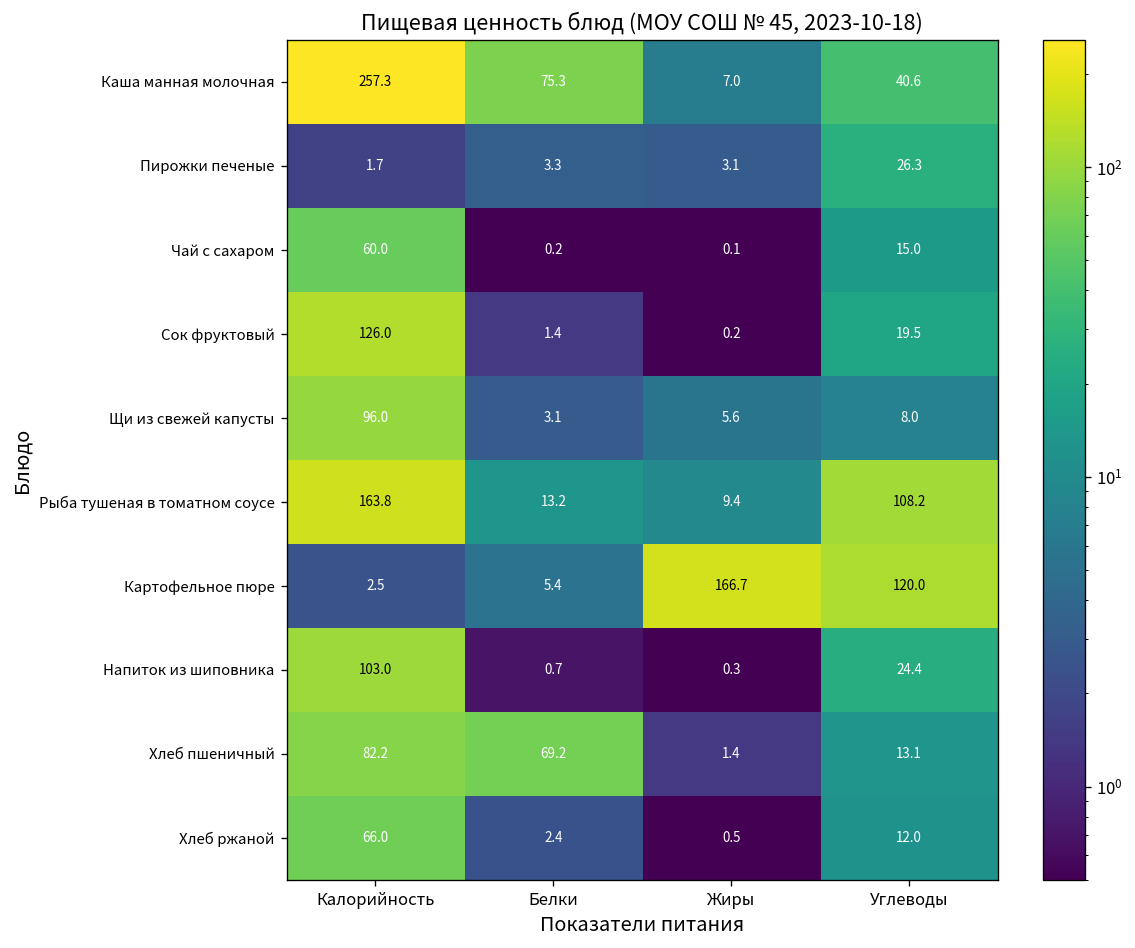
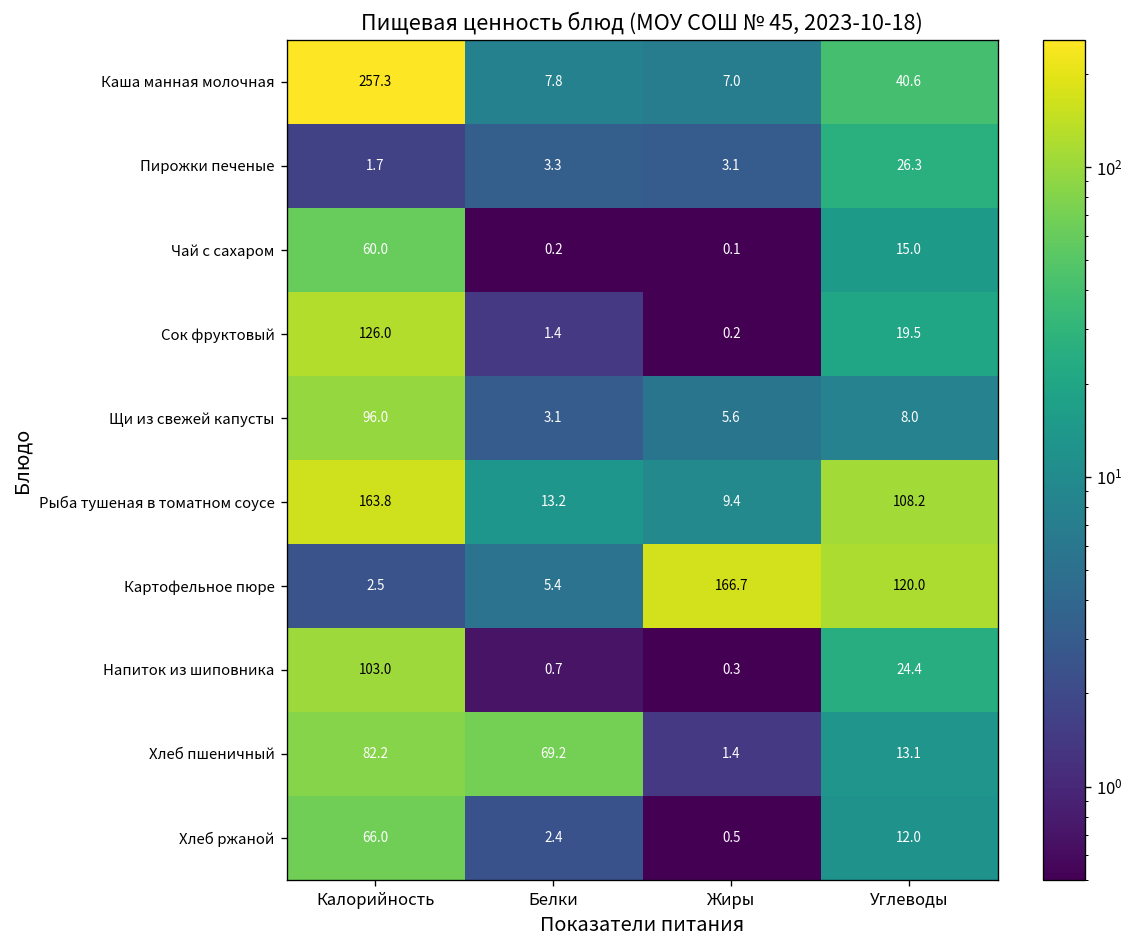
  {
    "Каша манная молочная": {
      "Калорийность": 257.3,
-     "Белки": 75.3,
+     "Белки": 7.8,
      "Жиры": 7.0,
      "Углеводы": 40.6
    },
    "Пирожки печеные": {
      "Калорийность": 1.7,
      "Белки": 3.3,
      "Жиры": 3.1,
      "Углеводы": 26.3
    },
    "Чай с сахаром": {
      "Калорийность": 60.0,
      "Белки": 0.2,
      "Жиры": 0.1,
      "Углеводы": 15.0
    },
    "Сок фруктовый": {
      "Калорийность": 126.0,
      "Белки": 1.4,
      "Жиры": 0.2,
      "Углеводы": 19.5
    },
    "Щи из свежей капусты": {
      "Калорийность": 96.0,
      "Белки": 3.1,
      "Жиры": 5.6,
      "Углеводы": 8.0
    },
    "Рыба тушеная в томатном соусе": {
      "Калорийность": 163.8,
      "Белки": 13.2,
      "Жиры": 9.4,
      "Углеводы": 108.2
    },
    "Картофельное пюре": {
      "Калорийность": 2.5,
      "Белки": 5.4,
      "Жиры": 166.7,
      "Углеводы": 120.0
    },
    "Напиток из шиповника": {
      "Калорийность": 103.0,
      "Белки": 0.7,
      "Жиры": 0.3,
      "Углеводы": 24.4
    },
    "Хлеб пшеничный": {
      "Калорийность": 82.2,
      "Белки": 69.2,
      "Жиры": 1.4,
      "Углеводы": 13.1
    },
    "Хлеб ржаной": {
      "Калорийность": 66.0,
      "Белки": 2.4,
      "Жиры": 0.5,
      "Углеводы": 12.0
    }
  }
